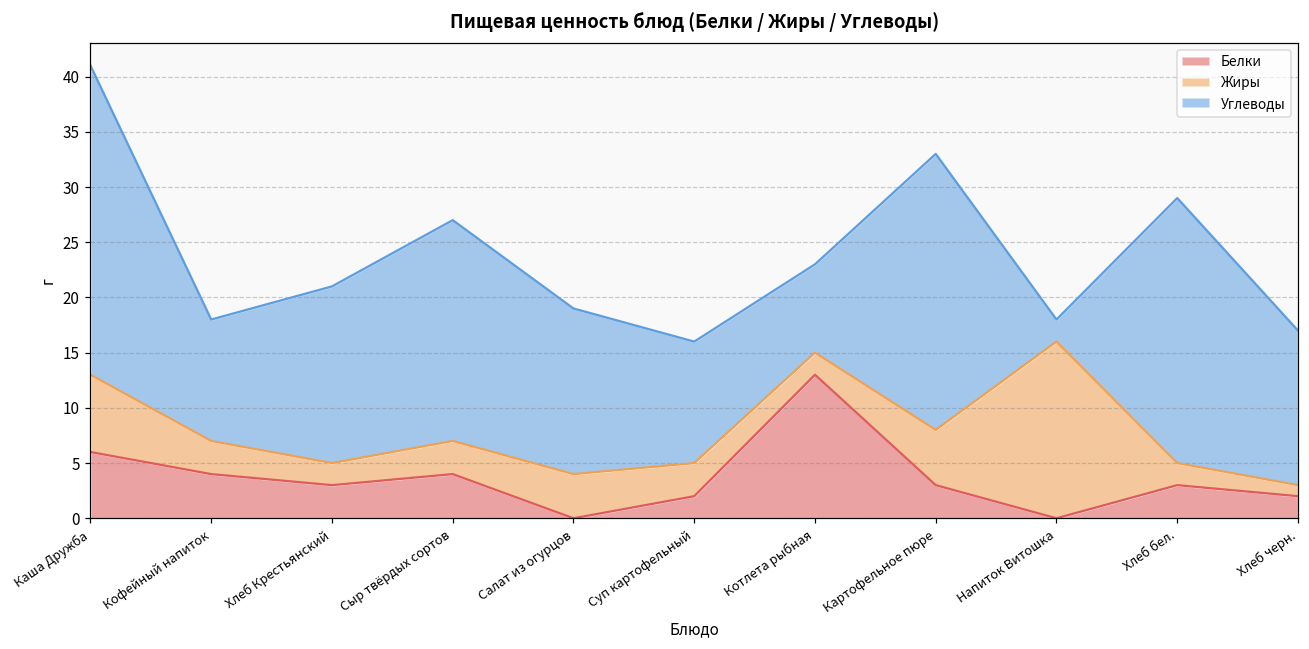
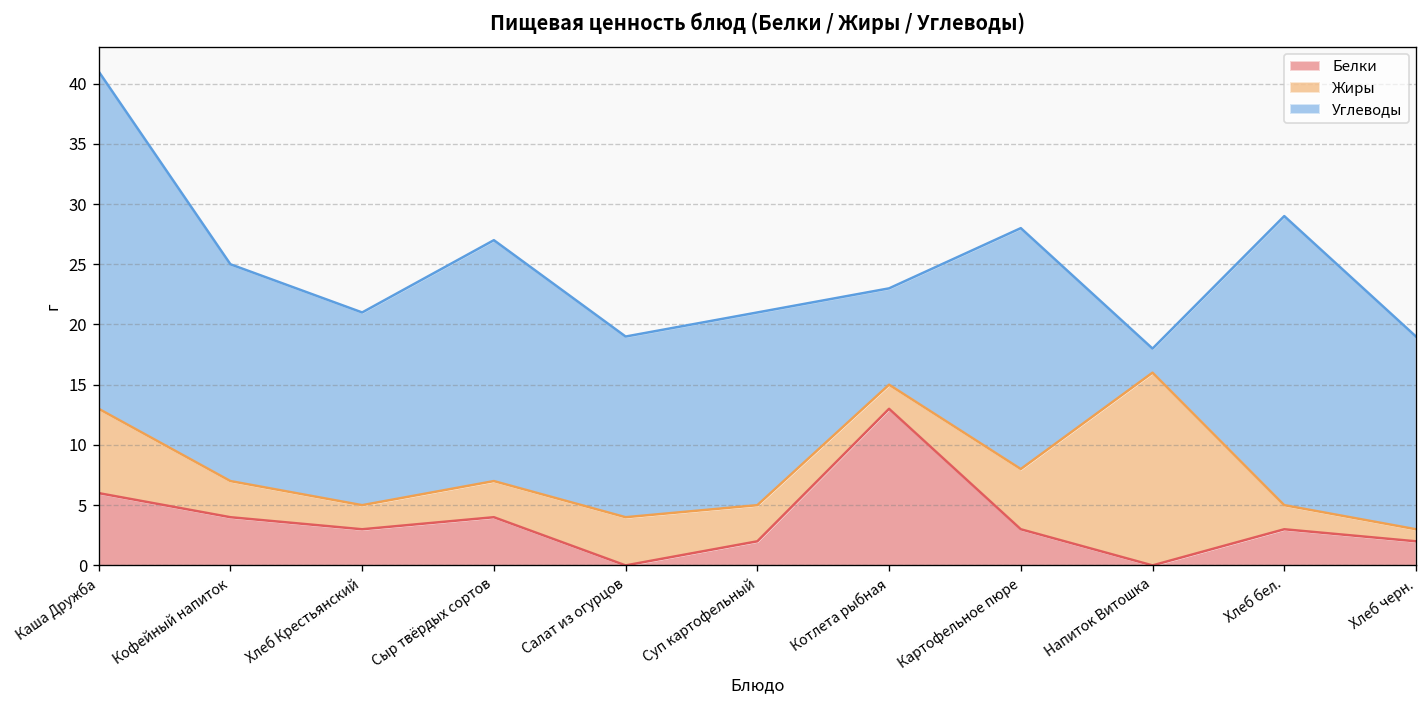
  {
    "Углеводы": {
      "Каша Дружба": 28,
-     "Кофейный напиток": 11,
+     "Кофейный напиток": 18,
      "Хлеб Крестьянский": 16,
      "Сыр твёрдых сортов": 20,
      "Салат из огурцов": 15,
-     "Суп картофельный": 11,
+     "Суп картофельный": 16,
      "Котлета рыбная": 8,
-     "Картофельное пюре": 25,
+     "Картофельное пюре": 20,
      "Напиток Витошка": 2,
      "Хлеб бел.": 24,
-     "Хлеб черн.": 14
+     "Хлеб черн.": 16
    }
  }
